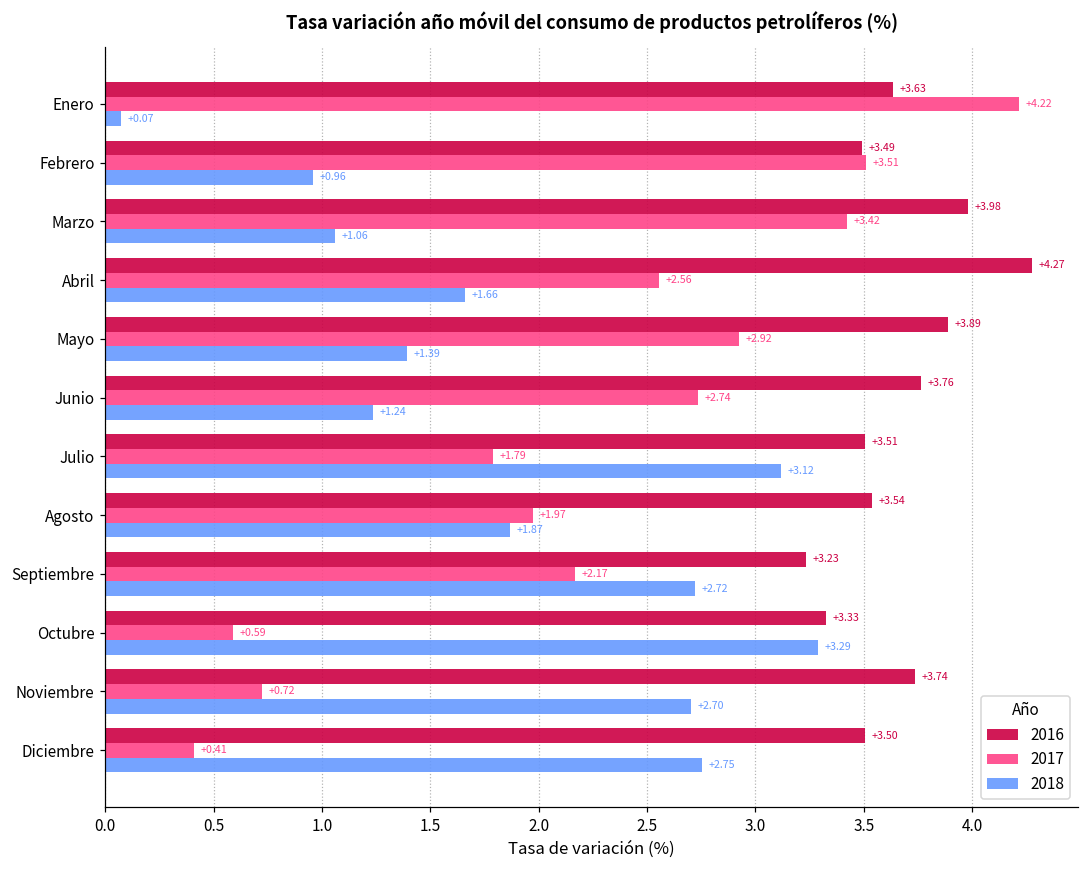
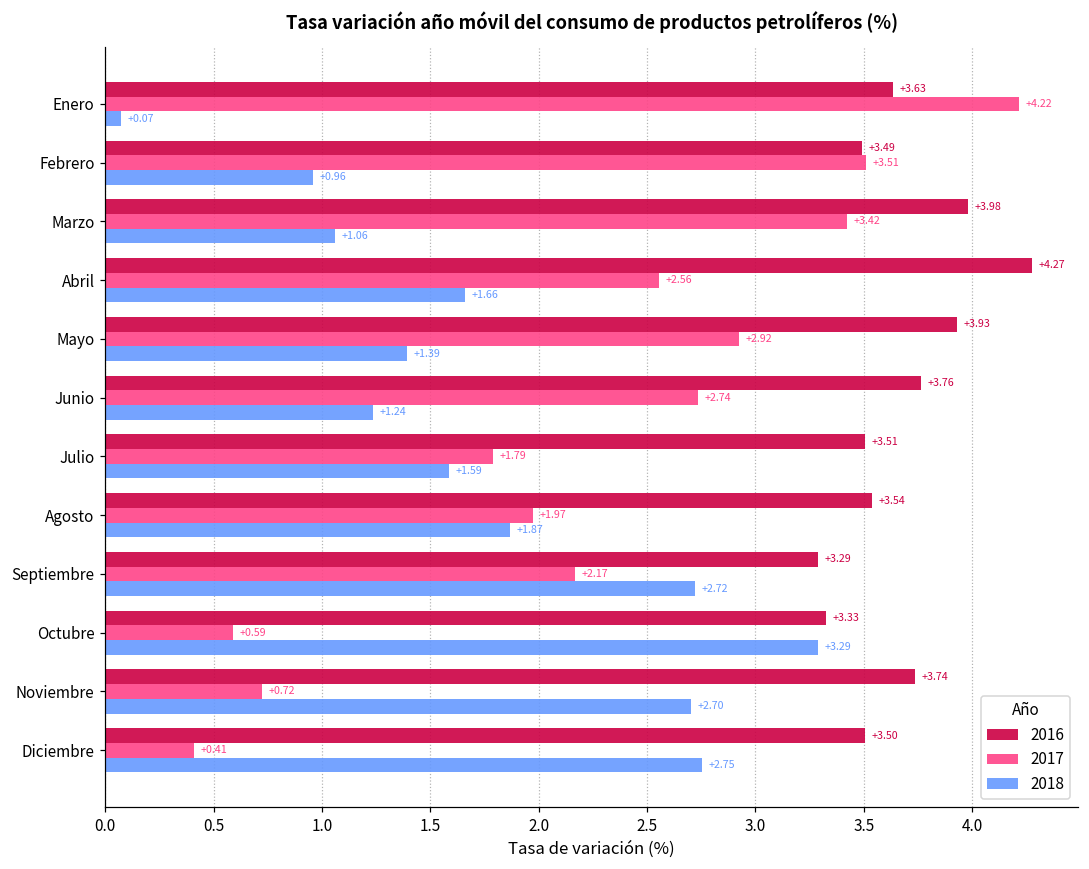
  {
    "2016": {
      "Enero": "+3.63",
      "Febrero": "+3.49",
      "Marzo": "+3.98",
      "Abril": "+4.27",
-     "Mayo": "+3.89",
+     "Mayo": "+3.93",
      "Junio": "+3.76",
      "Julio": "+3.51",
      "Agosto": "+3.54",
-     "Septiembre": "+3.23",
+     "Septiembre": "+3.29",
      "Octubre": "+3.33",
      "Noviembre": "+3.74",
      "Diciembre": "+3.50"
    },
    "2017": {
      "Enero": "+4.22",
      "Febrero": "+3.51",
      "Marzo": "+3.42",
      "Abril": "+2.56",
      "Mayo": "+2.92",
      "Junio": "+2.74",
      "Julio": "+1.79",
      "Agosto": "+1.97",
      "Septiembre": "+2.17",
      "Octubre": "+0.59",
      "Noviembre": "+0.72",
      "Diciembre": "+0.41"
    },
    "2018": {
      "Enero": "+0.07",
      "Febrero": "+0.96",
      "Marzo": "+1.06",
      "Abril": "+1.66",
      "Mayo": "+1.39",
      "Junio": "+1.24",
-     "Julio": "+3.12",
+     "Julio": "+1.59",
      "Agosto": "+1.87",
      "Septiembre": "+2.72",
      "Octubre": "+3.29",
      "Noviembre": "+2.70",
      "Diciembre": "+2.75"
    }
  }
